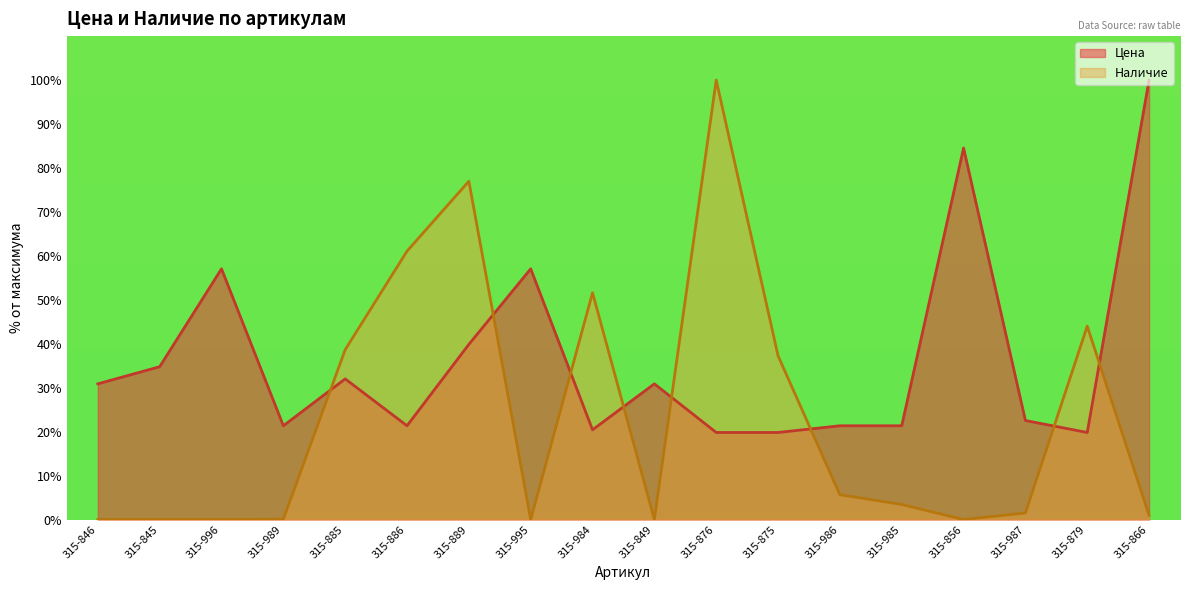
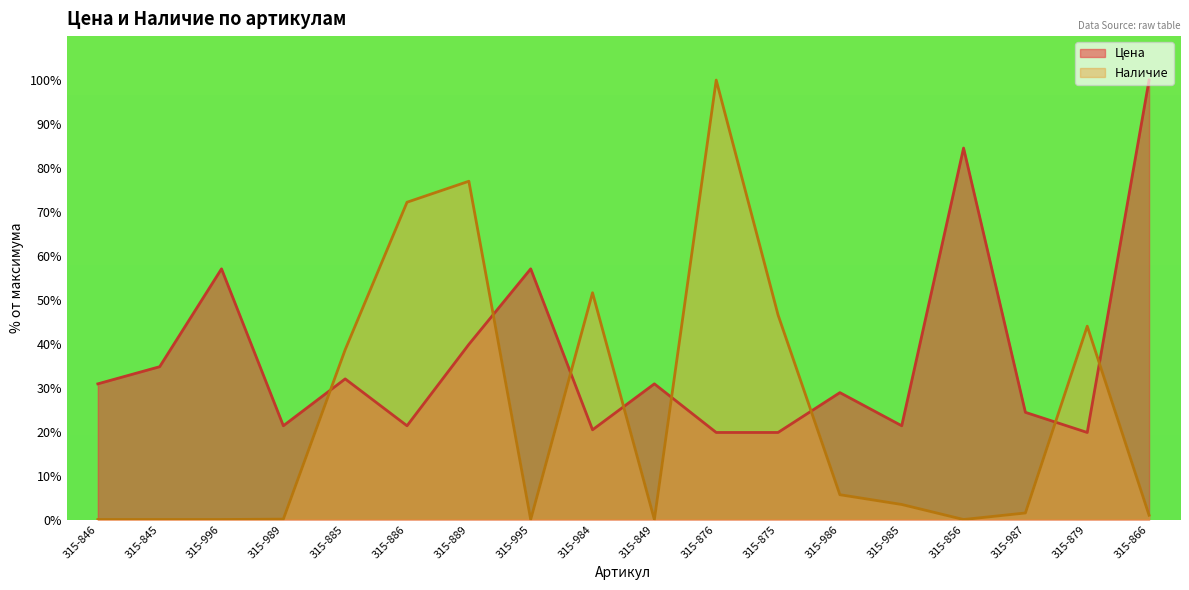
  {
    "Цена": {
      "315-846": "31%",
      "315-845": "35%",
      "315-996": "57%",
      "315-989": "21%",
      "315-885": "32%",
      "315-886": "21%",
      "315-889": "40%",
      "315-995": "57%",
      "315-984": "20%",
      "315-849": "31%",
      "315-876": "20%",
      "315-875": "20%",
-     "315-986": "21%",
+     "315-986": "29%",
      "315-985": "21%",
      "315-856": "85%",
-     "315-987": "23%",
+     "315-987": "24%",
      "315-879": "20%"
    },
    "Наличие": {
      "315-846": "0%",
      "315-845": "0%",
      "315-996": "0%",
      "315-989": "0%",
      "315-885": "39%",
-     "315-886": "61%",
+     "315-886": "72%",
      "315-889": "77%",
      "315-995": "0%",
      "315-984": "52%",
      "315-849": "0%",
      "315-876": "100%",
-     "315-875": "37%",
+     "315-875": "47%",
      "315-986": "6%",
      "315-985": "3%",
      "315-856": "0%",
      "315-987": "1%",
      "315-879": "44%",
      "315-866": "1%"
    }
  }
